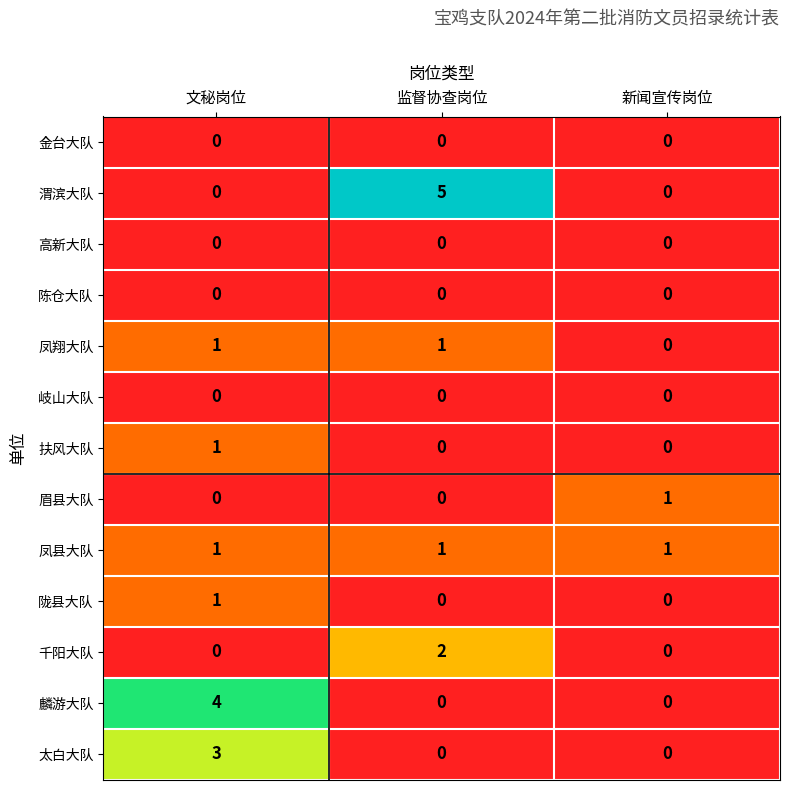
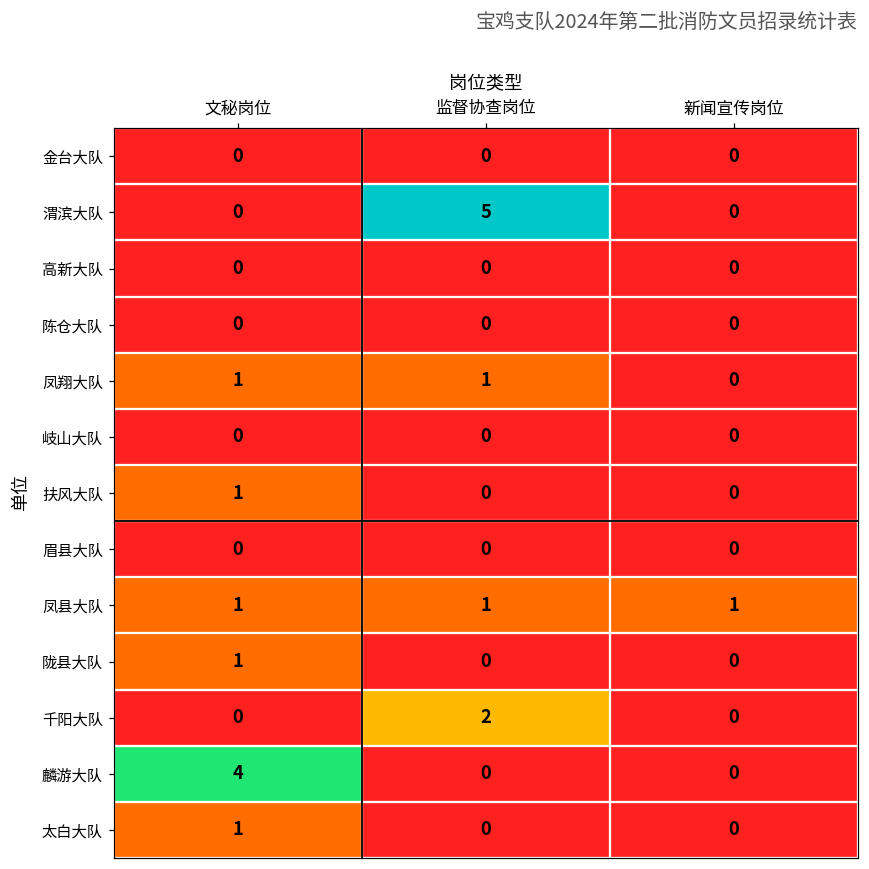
  {
    "金台大队": {
      "文秘岗位": 0,
      "监督协查岗位": 0,
      "新闻宣传岗位": 0
    },
    "渭滨大队": {
      "文秘岗位": 0,
      "监督协查岗位": 5,
      "新闻宣传岗位": 0
    },
    "高新大队": {
      "文秘岗位": 0,
      "监督协查岗位": 0,
      "新闻宣传岗位": 0
    },
    "陈仓大队": {
      "文秘岗位": 0,
      "监督协查岗位": 0,
      "新闻宣传岗位": 0
    },
    "凤翔大队": {
      "文秘岗位": 1,
      "监督协查岗位": 1,
      "新闻宣传岗位": 0
    },
    "岐山大队": {
      "文秘岗位": 0,
      "监督协查岗位": 0,
      "新闻宣传岗位": 0
    },
    "扶风大队": {
      "文秘岗位": 1,
      "监督协查岗位": 0,
      "新闻宣传岗位": 0
    },
    "眉县大队": {
      "文秘岗位": 0,
      "监督协查岗位": 0,
-     "新闻宣传岗位": 1
+     "新闻宣传岗位": 0
    },
    "凤县大队": {
      "文秘岗位": 1,
      "监督协查岗位": 1,
      "新闻宣传岗位": 1
    },
    "陇县大队": {
      "文秘岗位": 1,
      "监督协查岗位": 0,
      "新闻宣传岗位": 0
    },
    "千阳大队": {
      "文秘岗位": 0,
      "监督协查岗位": 2,
      "新闻宣传岗位": 0
    },
    "麟游大队": {
      "文秘岗位": 4,
      "监督协查岗位": 0,
      "新闻宣传岗位": 0
    },
    "太白大队": {
-     "文秘岗位": 3,
+     "文秘岗位": 1,
      "监督协查岗位": 0,
      "新闻宣传岗位": 0
    }
  }
